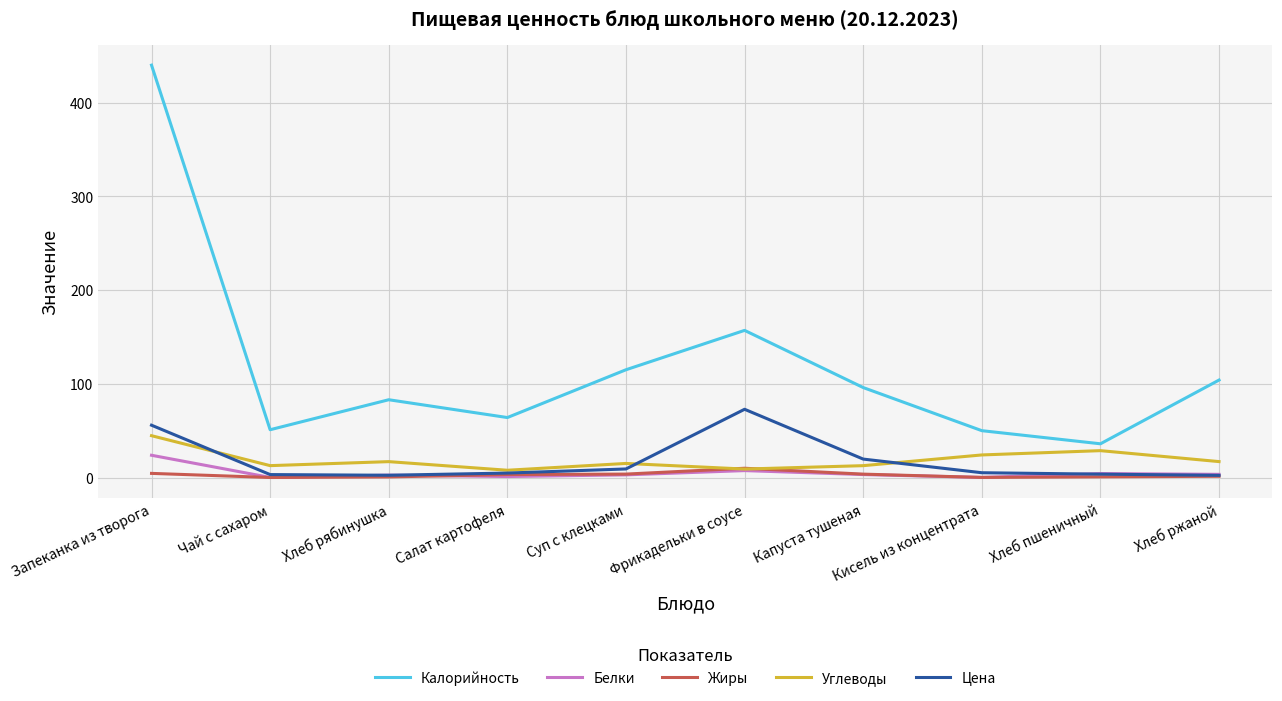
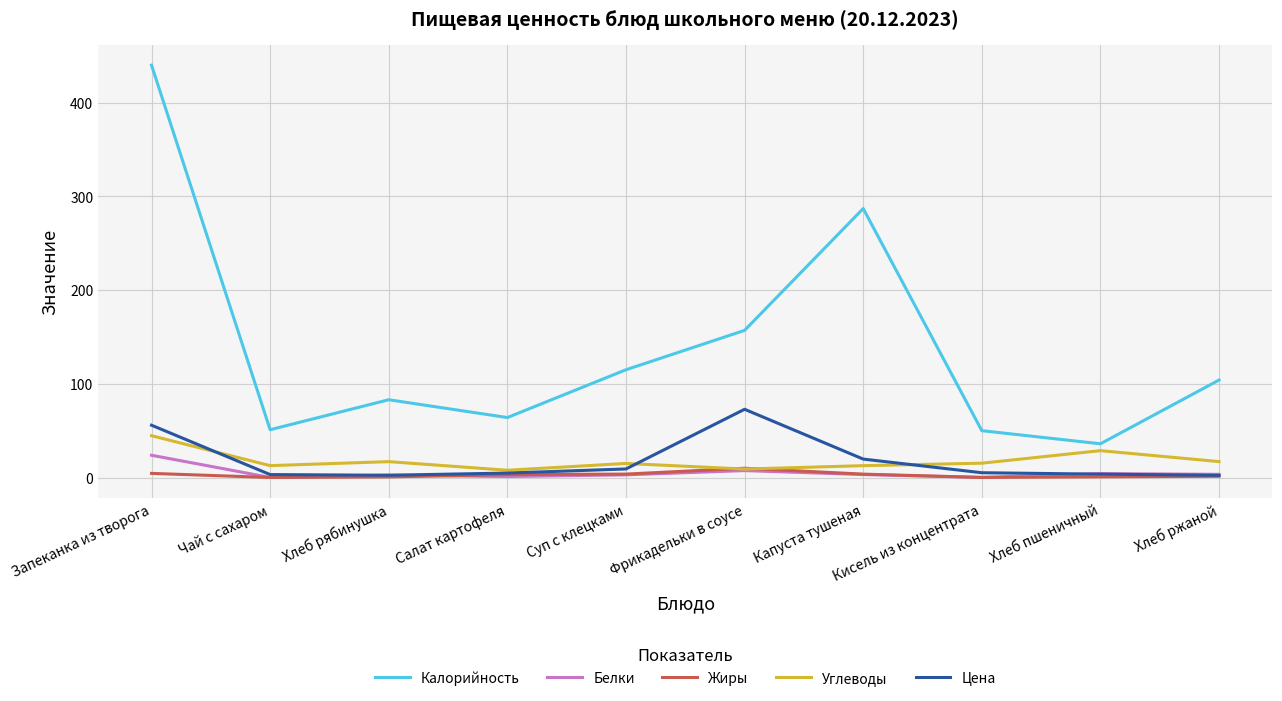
  {
    "Калорийность": {
      "Запеканка из творога": 440,
      "Чай с сахаром": 50,
      "Хлеб рябинушка": 80,
      "Салат картофеля": 60,
      "Суп с клецками": 120,
      "Фрикадельки в соусе": 160,
-     "Капуста тушеная": 100,
+     "Капуста тушеная": 290,
      "Кисель из концентрата": 50,
      "Хлеб пшеничный": 40,
      "Хлеб ржаной": 100
    },
    "Белки": {
      "Запеканка из творога": 20
    },
    "Жиры": {
      "Запеканка из творога": 0,
      "Хлеб пшеничный": 0
    },
    "Углеводы": {
      "Запеканка из творога": 40,
      "Чай с сахаром": 10,
      "Хлеб рябинушка": 20,
      "Салат картофеля": 10,
      "Суп с клецками": 20,
      "Капуста тушеная": 10,
-     "Кисель из концентрата": 24,
+     "Кисель из концентрата": 15,
      "Хлеб пшеничный": 30,
      "Хлеб ржаной": 20
    },
    "Цена": {
      "Запеканка из творога": 60,
      "Чай с сахаром": 0,
      "Суп с клецками": 10,
      "Фрикадельки в соусе": 70,
      "Капуста тушеная": 20,
      "Кисель из концентрата": 10
    }
  }
